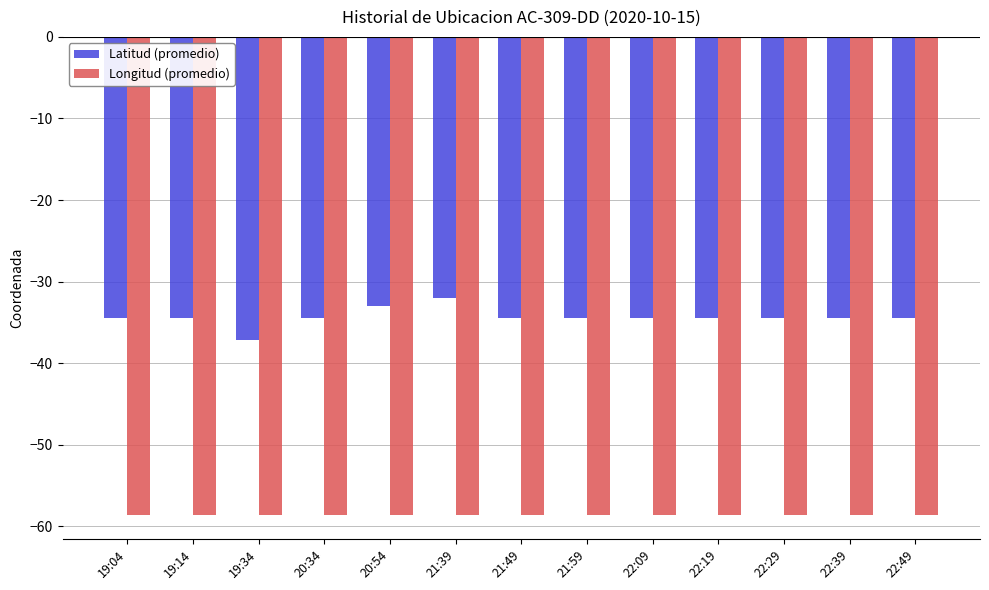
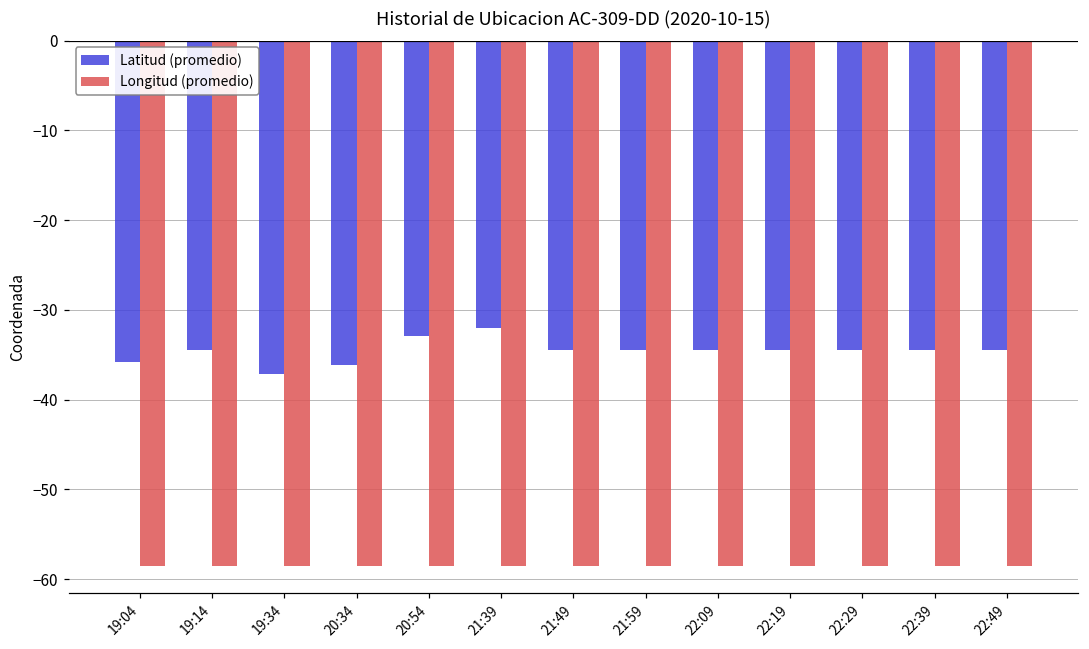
  {
    "Latitud (promedio)": {
-     "19:04": -34,
+     "19:04": -36,
      "19:14": -34,
      "19:34": -37,
-     "20:34": -34,
+     "20:34": -36,
      "20:54": -33,
      "21:39": -32,
      "21:49": -34,
      "21:59": -34,
      "22:09": -34,
      "22:19": -34,
      "22:29": -34,
      "22:39": -34,
      "22:49": -34
    },
    "Longitud (promedio)": {
      "19:04": -59,
      "19:14": -59,
      "19:34": -59,
      "20:34": -59,
      "20:54": -59,
      "21:39": -59,
      "21:49": -59,
      "21:59": -59,
      "22:09": -59,
      "22:19": -59,
      "22:29": -59,
      "22:39": -59,
      "22:49": -59
    }
  }
